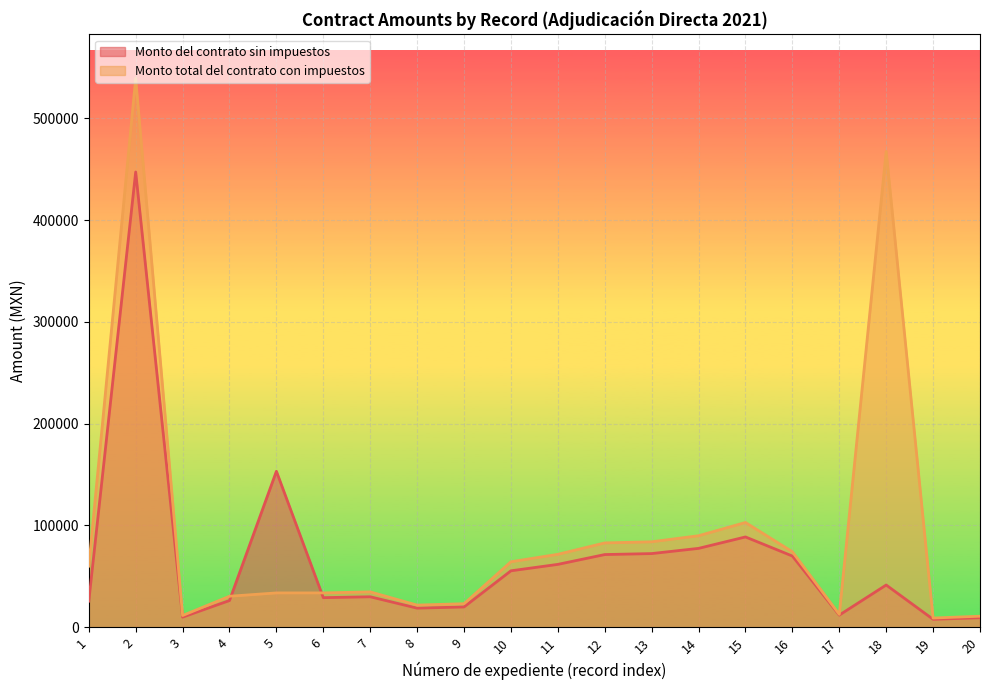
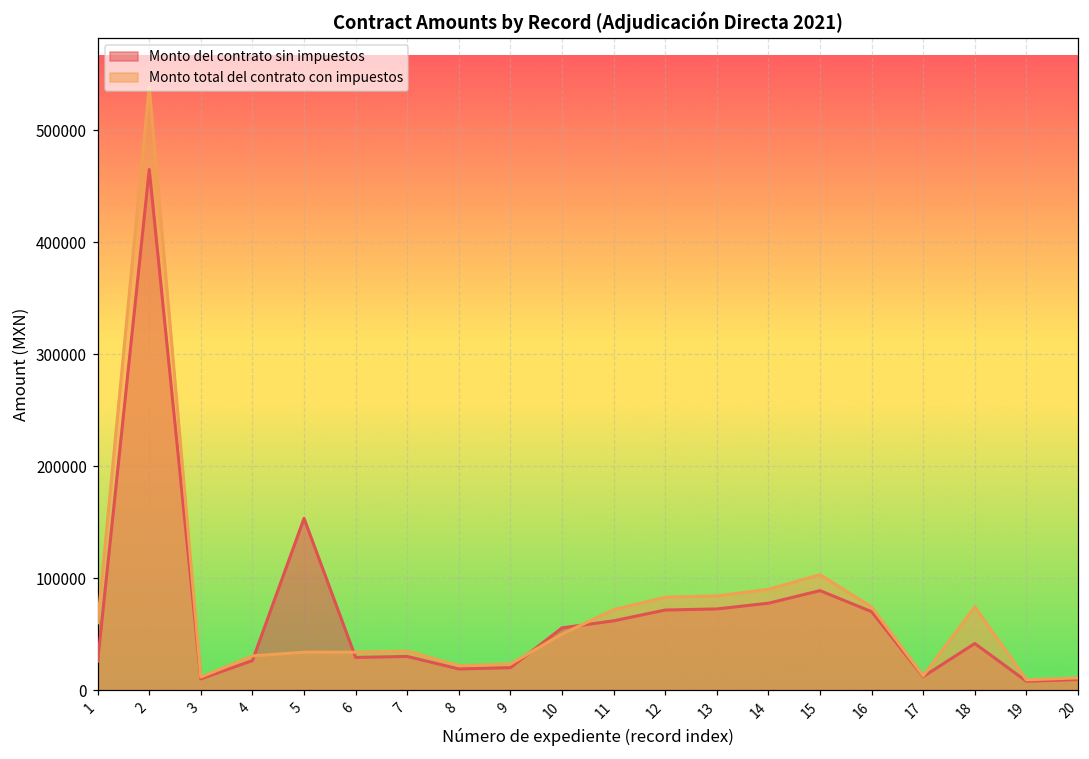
  {
    "Monto del contrato sin impuestos": {
      "1": 26000,
-     "2": 447000,
+     "2": 465000,
      "4": 26000,
      "5": 153000,
      "6": 29000,
      "7": 30000,
      "8": 19000,
      "9": 20000,
      "10": 56000,
      "11": 62000,
      "12": 71000,
      "13": 72000,
      "14": 78000,
      "15": 89000,
      "16": 70000,
      "18": 42000
    },
    "Monto total del contrato con impuestos": {
      "1": 60000,
      "4": 31000,
      "5": 34000,
      "6": 34000,
      "7": 35000,
      "8": 22000,
      "9": 23000,
-     "10": 64000,
+     "10": 50000,
      "11": 72000,
      "12": 83000,
      "13": 84000,
      "14": 90000,
      "15": 103000,
      "16": 74000,
-     "18": 467000
+     "18": 74000
    }
  }
